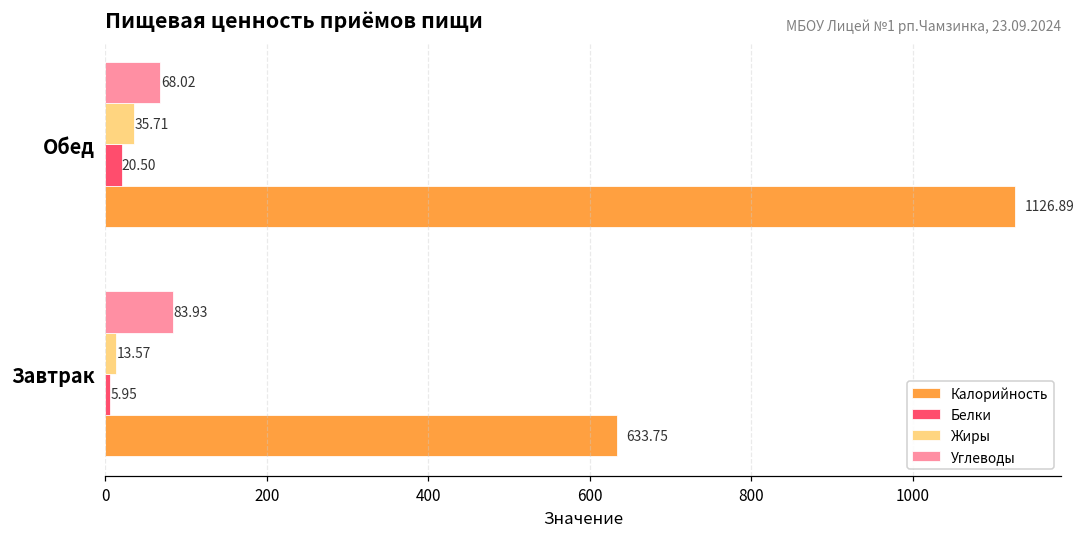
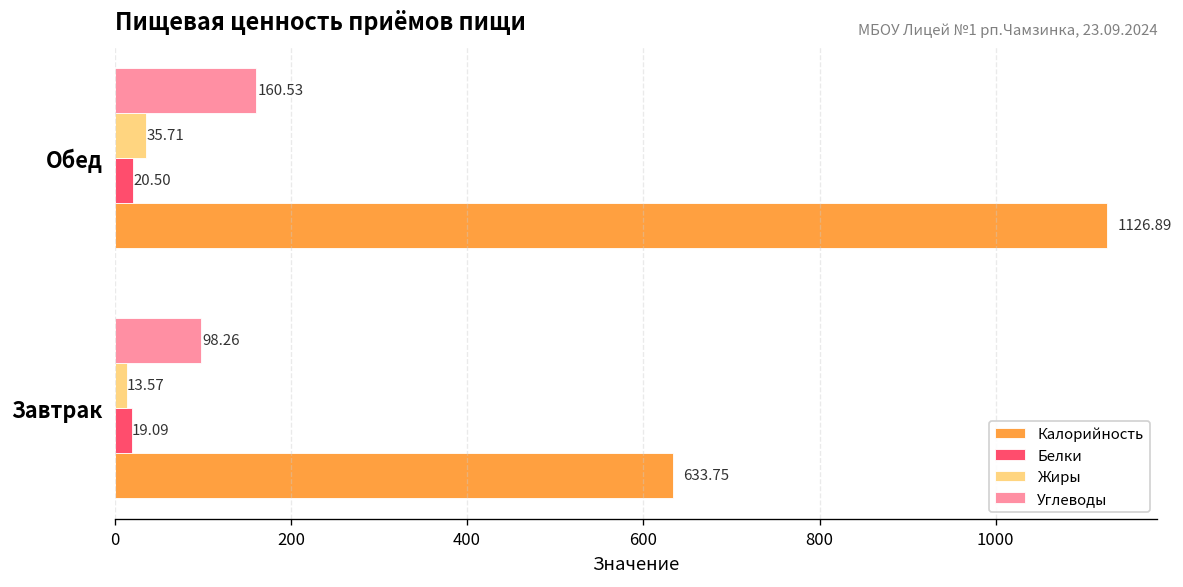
  {
    "Калорийность": {
      "Обед": 1126.89,
      "Завтрак": 633.75
    },
    "Белки": {
      "Обед": 20.50,
-     "Завтрак": 5.95
+     "Завтрак": 19.09
    },
    "Жиры": {
      "Обед": 35.71,
      "Завтрак": 13.57
    },
    "Углеводы": {
-     "Обед": 68.02,
-     "Завтрак": 83.93
+     "Обед": 160.53,
+     "Завтрак": 98.26
    }
  }
